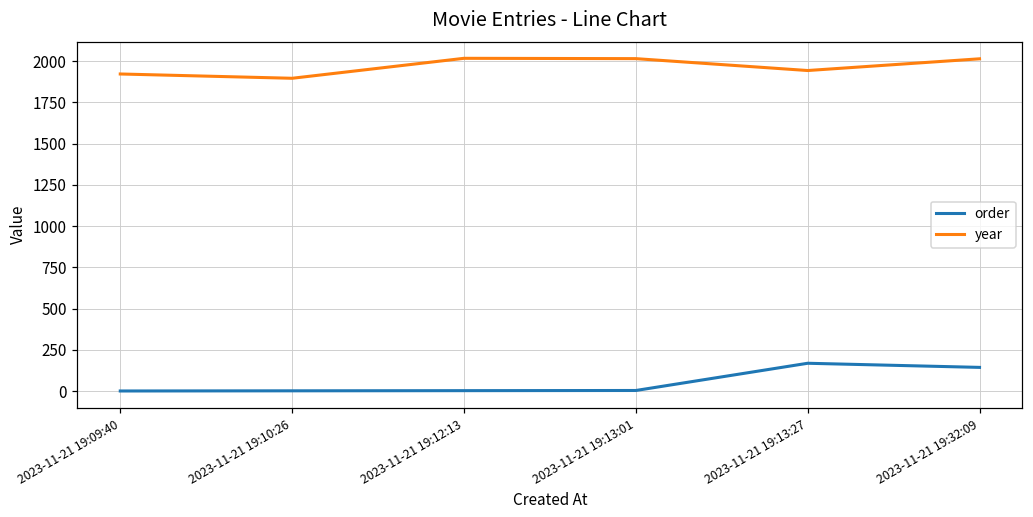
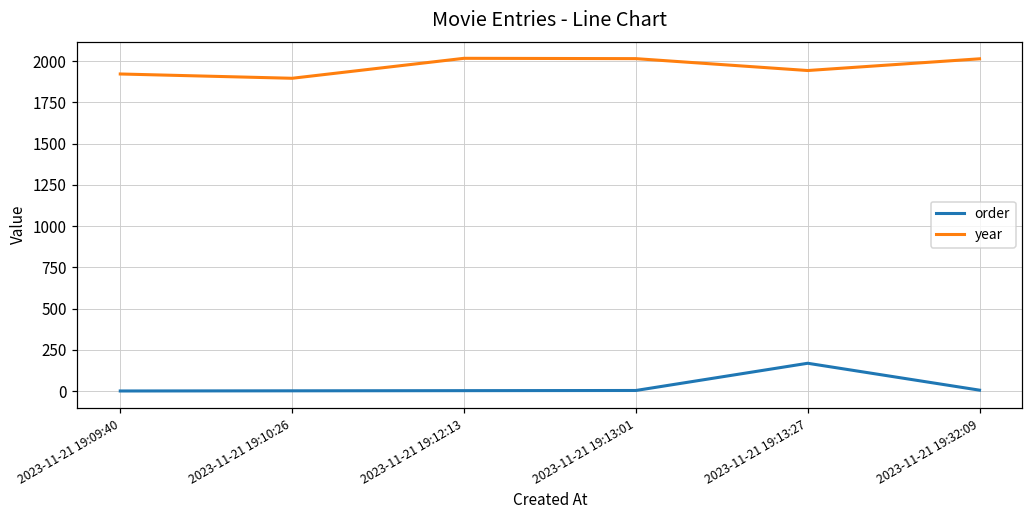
  {
    "order": {
      "2023-11-21 19:09:40": 0,
      "2023-11-21 19:10:26": 0,
      "2023-11-21 19:12:13": 0,
      "2023-11-21 19:13:01": 0,
      "2023-11-21 19:13:27": 170,
-     "2023-11-21 19:32:09": 140
+     "2023-11-21 19:32:09": 10
    },
    "year": {
      "2023-11-21 19:09:40": 1920,
      "2023-11-21 19:10:26": 1900,
      "2023-11-21 19:12:13": 2020,
      "2023-11-21 19:13:01": 2020,
      "2023-11-21 19:13:27": 1940,
      "2023-11-21 19:32:09": 2010
    }
  }
